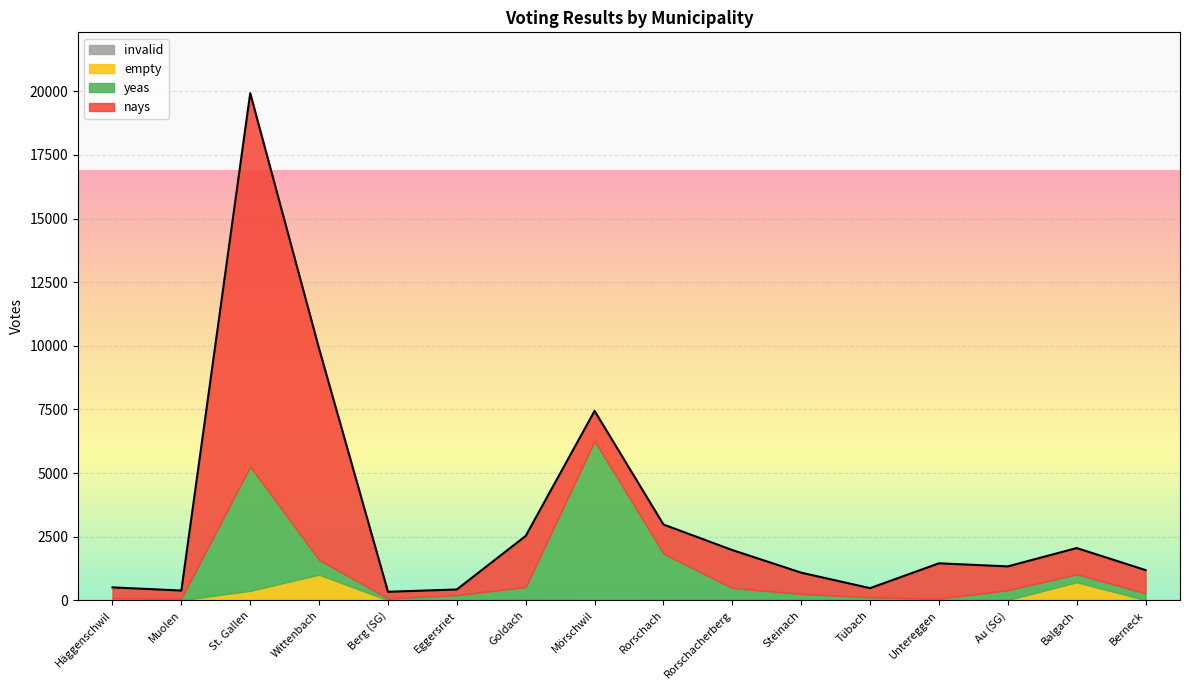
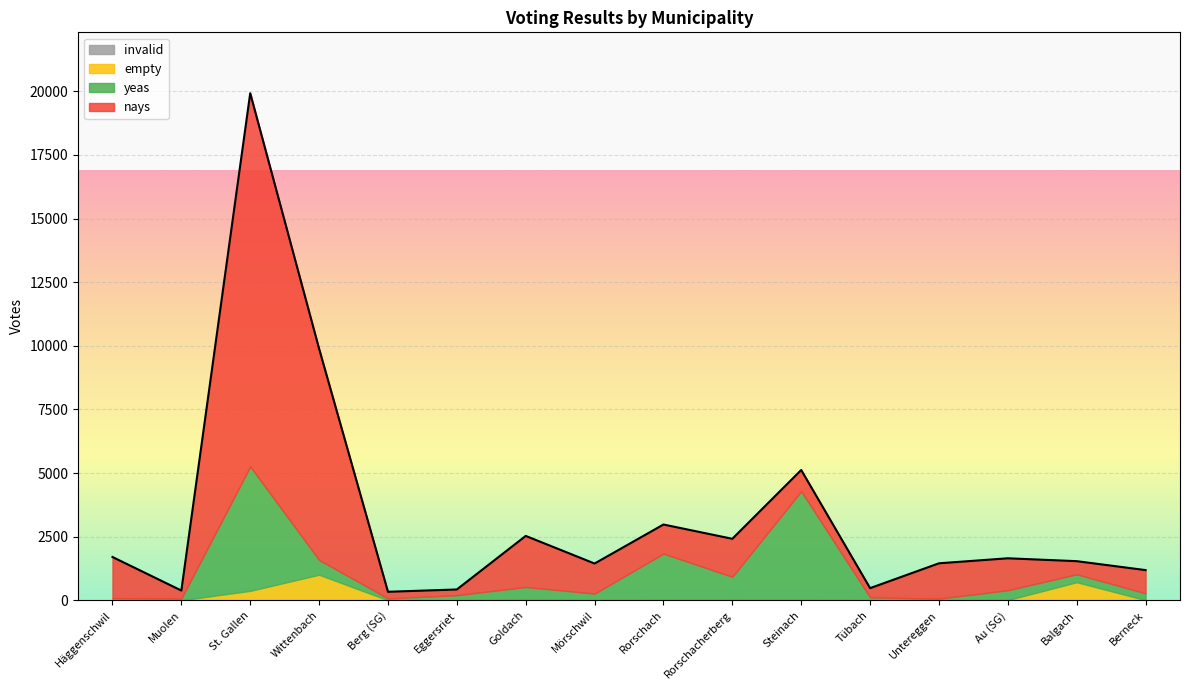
  {
    "invalid": {
      "Wittenbach": 0,
      "Balgach": 0
    },
    "empty": {
      "St. Gallen": 400,
      "Wittenbach": 1000,
      "Balgach": 700
    },
    "yeas": {
      "St. Gallen": 4900,
      "Wittenbach": 600,
      "Eggersriet": 200,
      "Goldach": 500,
-     "Mörschwil": 6300,
+     "Mörschwil": 300,
      "Rorschach": 1800,
-     "Rorschacherberg": 500,
-     "Steinach": 200,
+     "Rorschacherberg": 900,
+     "Steinach": 4300,
      "Tübach": 100,
      "Au (SG)": 400,
      "Balgach": 300,
      "Berneck": 300
    },
    "nays": {
-     "Häggenschwil": 400,
+     "Häggenschwil": 1600,
      "Muolen": 300,
      "St. Gallen": 14700,
      "Wittenbach": 8300,
      "Berg (SG)": 300,
      "Eggersriet": 200,
      "Goldach": 2000,
      "Mörschwil": 1200,
      "Rorschach": 1100,
      "Rorschacherberg": 1500,
      "Steinach": 800,
      "Tübach": 400,
      "Untereggen": 1400,
-     "Au (SG)": 900,
-     "Balgach": 1000,
+     "Au (SG)": 1300,
+     "Balgach": 500,
      "Berneck": 900
    }
  }
